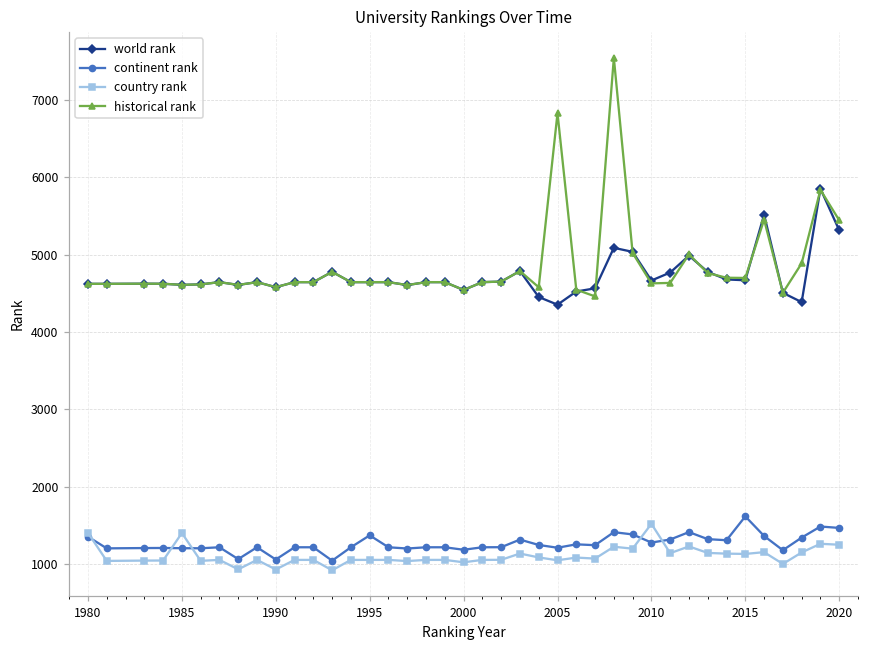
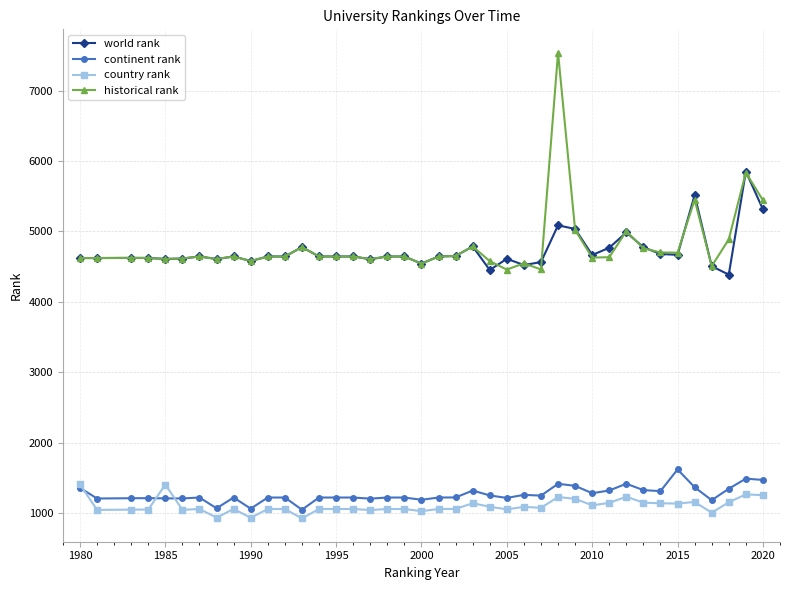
  {
    "world rank": {
-     "2005": 4400,
+     "2005": 4600,
      "2010": 4700,
      "2020": 5300
    },
    "continent rank": {
      "1980": 1400,
      "1985": 1200,
      "1990": 1100,
-     "1995": 1400,
+     "1995": 1200,
      "2000": 1200,
      "2005": 1200,
      "2010": 1300,
      "2015": 1600,
      "2020": 1500
    },
    "country rank": {
      "1980": 1400,
      "1985": 1400,
      "1990": 900,
      "1995": 1100,
      "2000": 1000,
      "2005": 1100,
-     "2010": 1500,
+     "2010": 1100,
      "2015": 1100,
      "2020": 1300
    },
    "historical rank": {
-     "2005": 6800,
+     "2005": 4500,
      "2010": 4600,
      "2020": 5400
    }
  }
